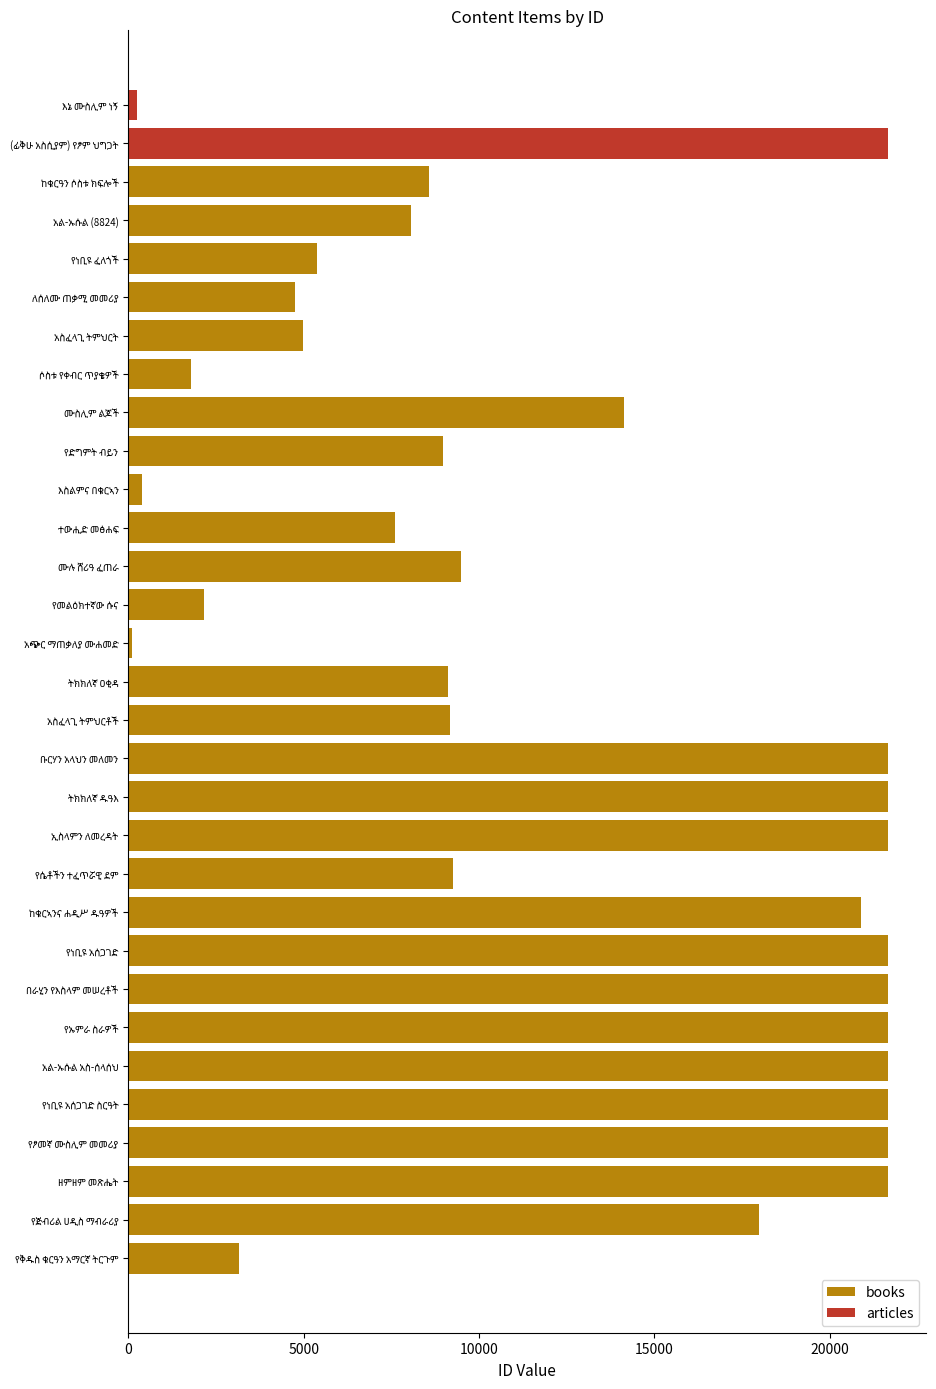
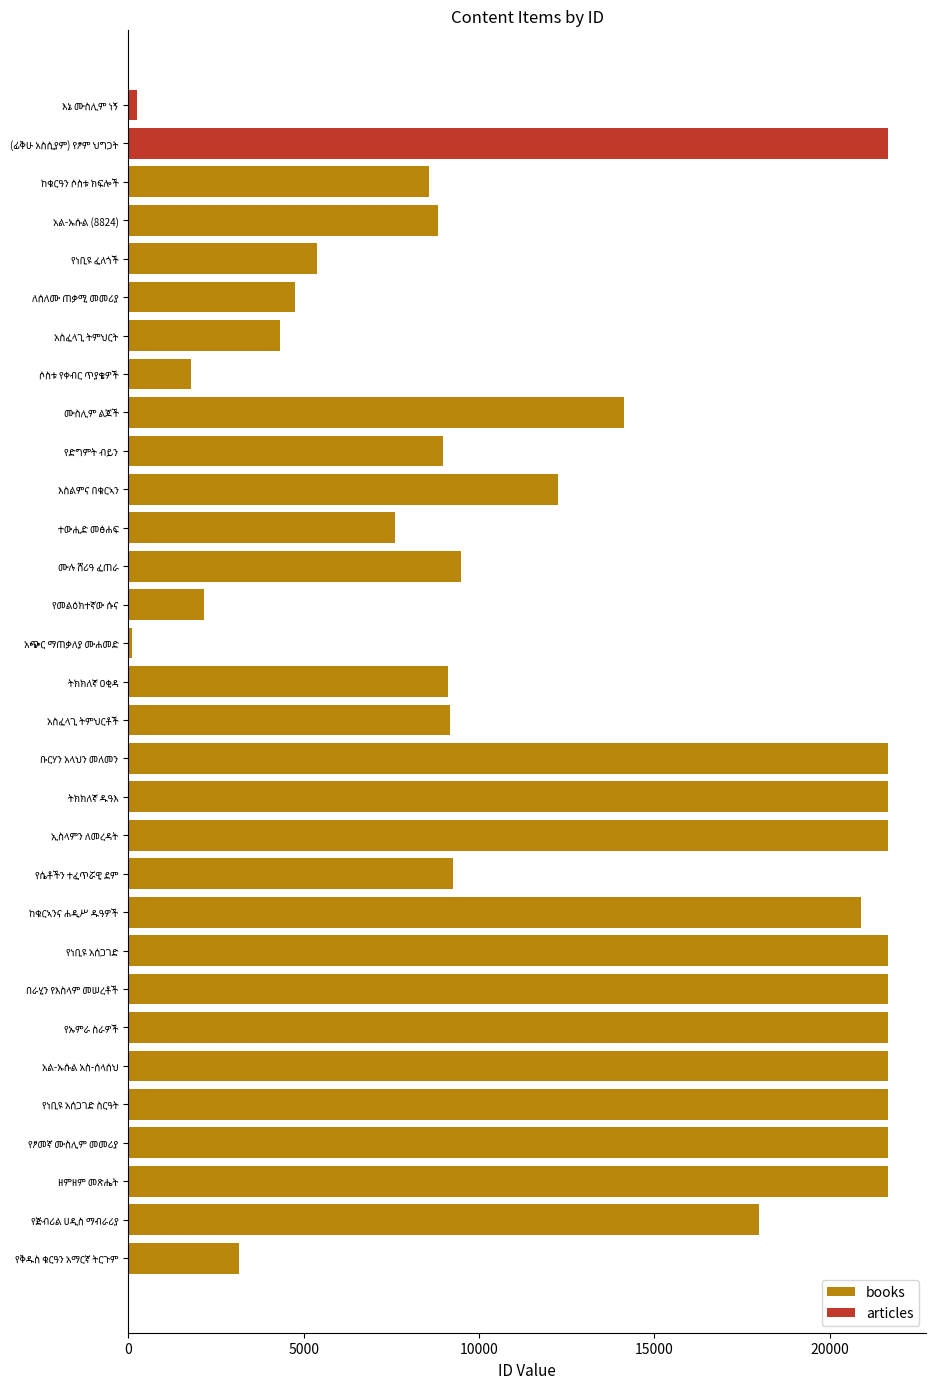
  {
    "books": {
      "ከቁርዓን ሶስቱ ክፍሎች": 8600,
-     "አል-ኡሱል (8824)": 8100,
+     "አል-ኡሱል (8824)": 8800,
      "የነቢዩ ፈለጎች": 5400,
      "ለሰለሙ ጠቃሚ መመሪያ": 4800,
-     "አስፈላጊ ትምህርት": 5000,
+     "አስፈላጊ ትምህርት": 4300,
      "ሶስቱ የቀብር ጥያቄዎች": 1800,
      "ሙስሊም ልጆች": 14100,
      "የድግምት ብይን": 9000,
-     "እስልምና በቁርኣን": 400,
+     "እስልምና በቁርኣን": 12200,
      "ተውሒድ መፅሐፍ": 7600,
      "ሙሉ ሸሪዓ ፈጠራ": 9500,
      "የመልዕክተኛው ሱና": 2200,
      "አጭር ማጠቃለያ ሙሐመድ": 100,
      "ትክክለኛ ዐቂዳ": 9100,
      "አስፈላጊ ትምህርቶች": 9200,
      "ቡርሃን አላህን መለመን": 21700,
      "ትክክለኛ ዱዓእ": 21700,
      "ኢስላምን ለመረዳት": 21700,
      "የሴቶችን ተፈጥሯዊ ደም": 9200,
      "ከቁርኣንና ሐዲሥ ዱዓዎች": 20900,
      "የነቢዩ አሰጋገድ": 21700,
      "በራሂን የእስላም መሠረቶች": 21700,
      "የኡምራ ስራዎች": 21700,
      "አል-ኡሱል አስ-ሰላሰህ": 21700,
      "የነቢዩ አሰጋገድ ስርዓት": 21700,
      "የፆመኛ ሙስሊም መመሪያ": 21700,
      "ዘምዘም መጽሔት": 21700,
      "የጅብሪል ሀዲስ ማብራሪያ": 18000,
      "የቅዱስ ቁርዓን አማርኛ ትርጉም": 3200
    },
    "articles": {
      "እኔ ሙስሊም ነኝ": 200,
      "(ፊቅሁ አስሲያም) የፆም ህግጋት": 21700
    }
  }
